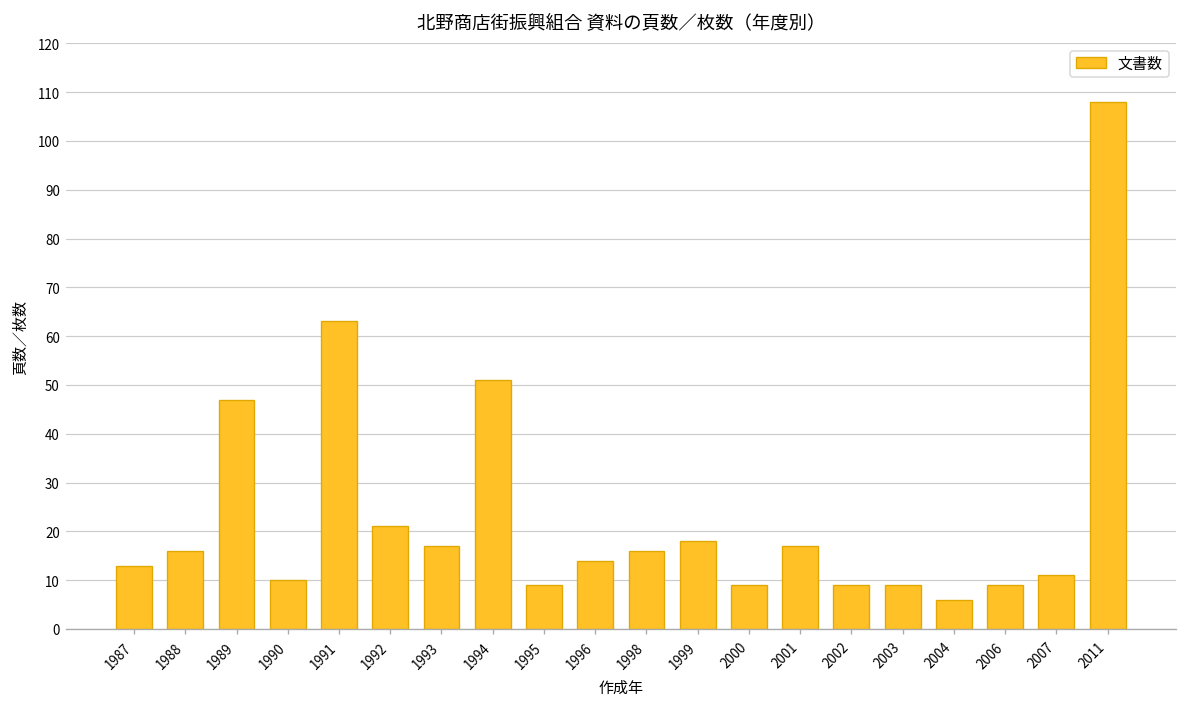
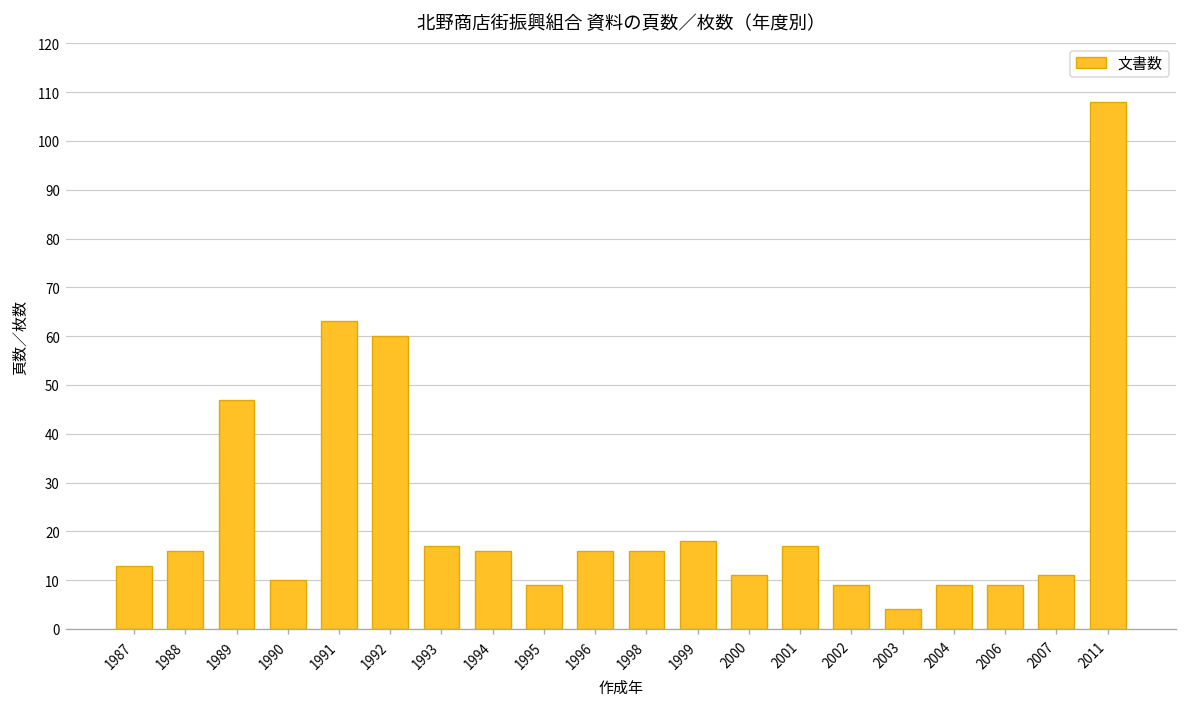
  {
    "1987": 13,
    "1988": 16,
    "1989": 47,
    "1990": 10,
    "1991": 63,
-   "1992": 21,
+   "1992": 60,
    "1993": 17,
-   "1994": 51,
+   "1994": 16,
    "1995": 9,
-   "1996": 14,
+   "1996": 16,
    "1998": 16,
    "1999": 18,
-   "2000": 9,
+   "2000": 11,
    "2001": 17,
    "2002": 9,
-   "2003": 9,
-   "2004": 6,
+   "2003": 4,
+   "2004": 9,
    "2006": 9,
    "2007": 11,
    "2011": 108
  }
